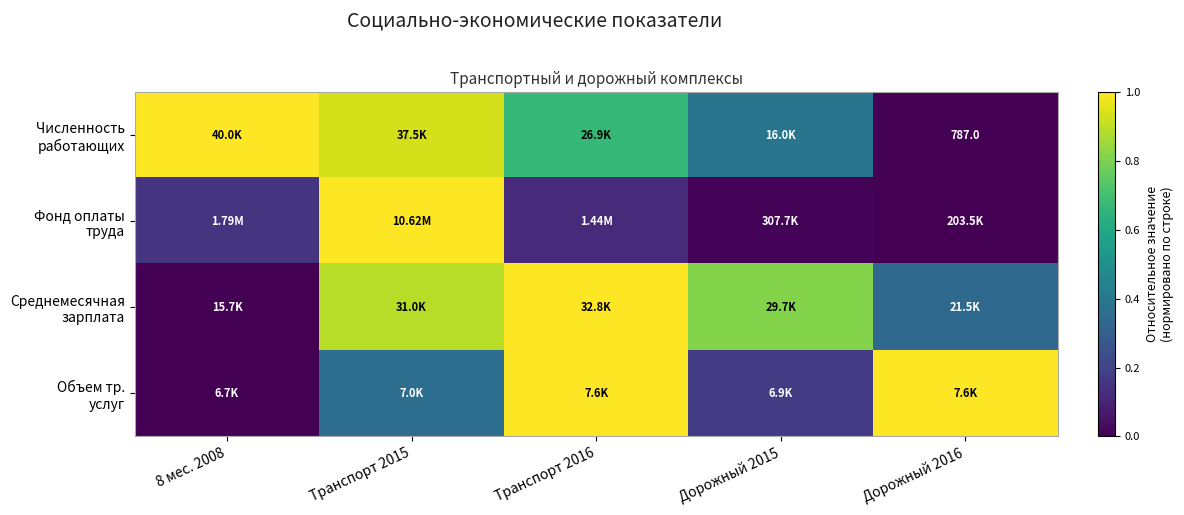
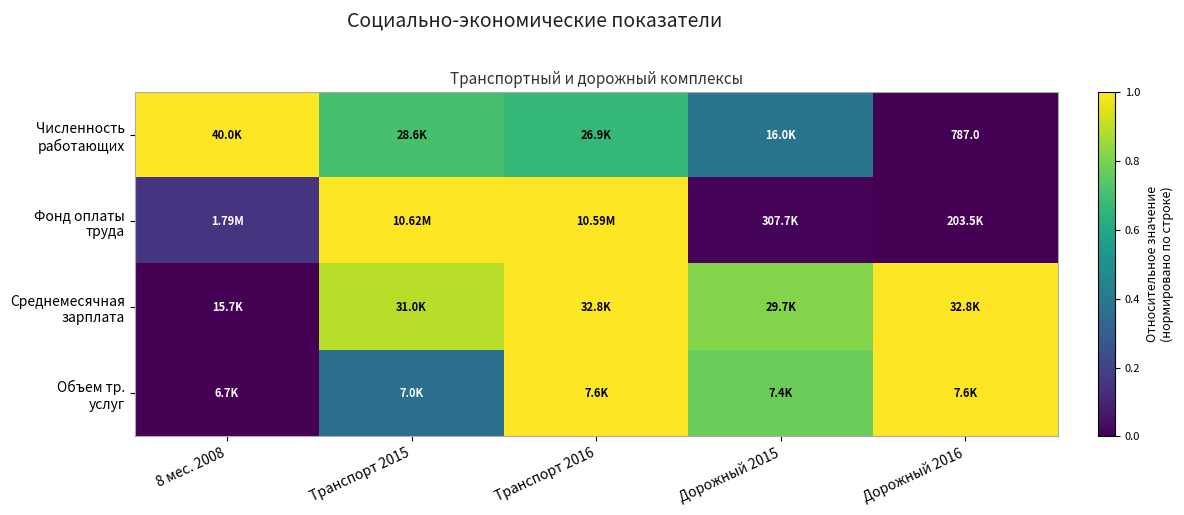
  {
    "Численность работающих": {
      "8 мес. 2008": "40.0K",
-     "Транспорт 2015": "37.5K",
+     "Транспорт 2015": "28.6K",
      "Транспорт 2016": "26.9K",
      "Дорожный 2015": "16.0K",
      "Дорожный 2016": "787.0"
    },
    "Фонд оплаты труда": {
      "8 мес. 2008": "1.79M",
      "Транспорт 2015": "10.62M",
-     "Транспорт 2016": "1.44M",
+     "Транспорт 2016": "10.59M",
      "Дорожный 2015": "307.7K",
      "Дорожный 2016": "203.5K"
    },
    "Среднемесячная зарплата": {
      "8 мес. 2008": "15.7K",
      "Транспорт 2015": "31.0K",
      "Транспорт 2016": "32.8K",
      "Дорожный 2015": "29.7K",
-     "Дорожный 2016": "21.5K"
+     "Дорожный 2016": "32.8K"
    },
    "Объем тр. услуг": {
      "8 мес. 2008": "6.7K",
      "Транспорт 2015": "7.0K",
      "Транспорт 2016": "7.6K",
-     "Дорожный 2015": "6.9K",
+     "Дорожный 2015": "7.4K",
      "Дорожный 2016": "7.6K"
    }
  }
